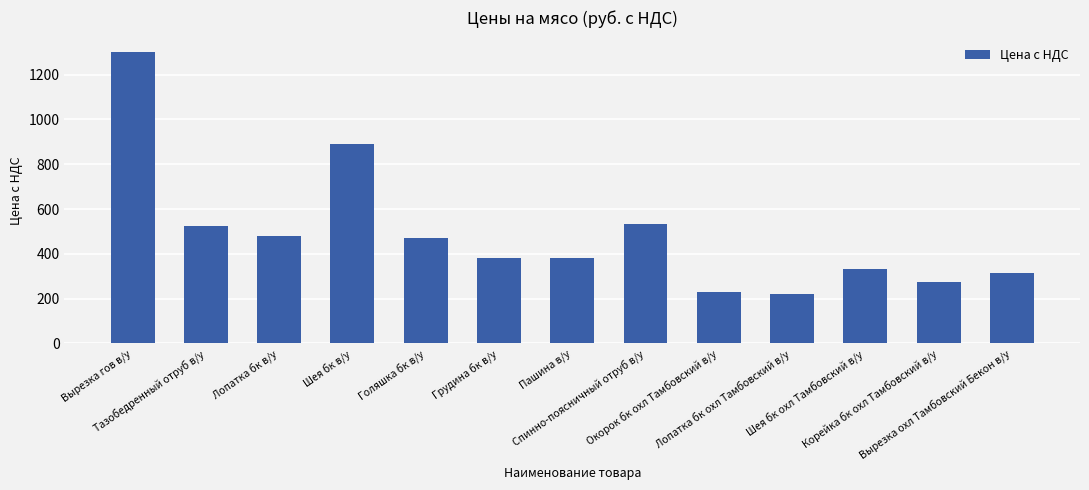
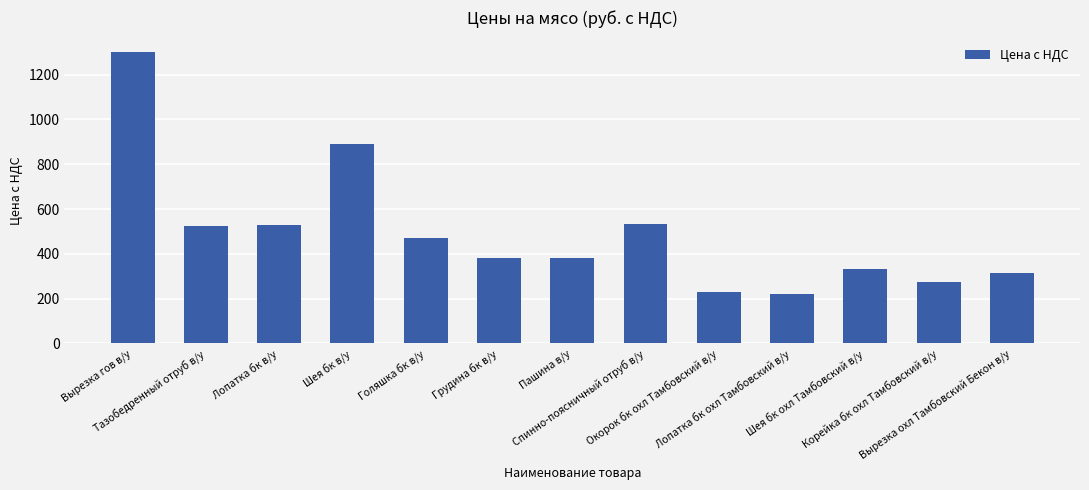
  {
    "Вырезка гов в/у": 1300,
    "Тазобедренный отруб в/у": 530,
-   "Лопатка бк в/у": 480,
+   "Лопатка бк в/у": 530,
    "Шея бк в/у": 890,
    "Голяшка бк в/у": 470,
    "Грудина бк в/у": 380,
    "Пашина в/у": 380,
    "Спинно-поясничный отруб в/у": 540,
    "Окорок бк охл Тамбовский в/у": 230,
    "Лопатка бк охл Тамбовский в/у": 220,
    "Шея бк охл Тамбовский в/у": 330,
    "Корейка бк охл Тамбовский в/у": 270,
    "Вырезка охл Тамбовский Бекон в/у": 320
  }
